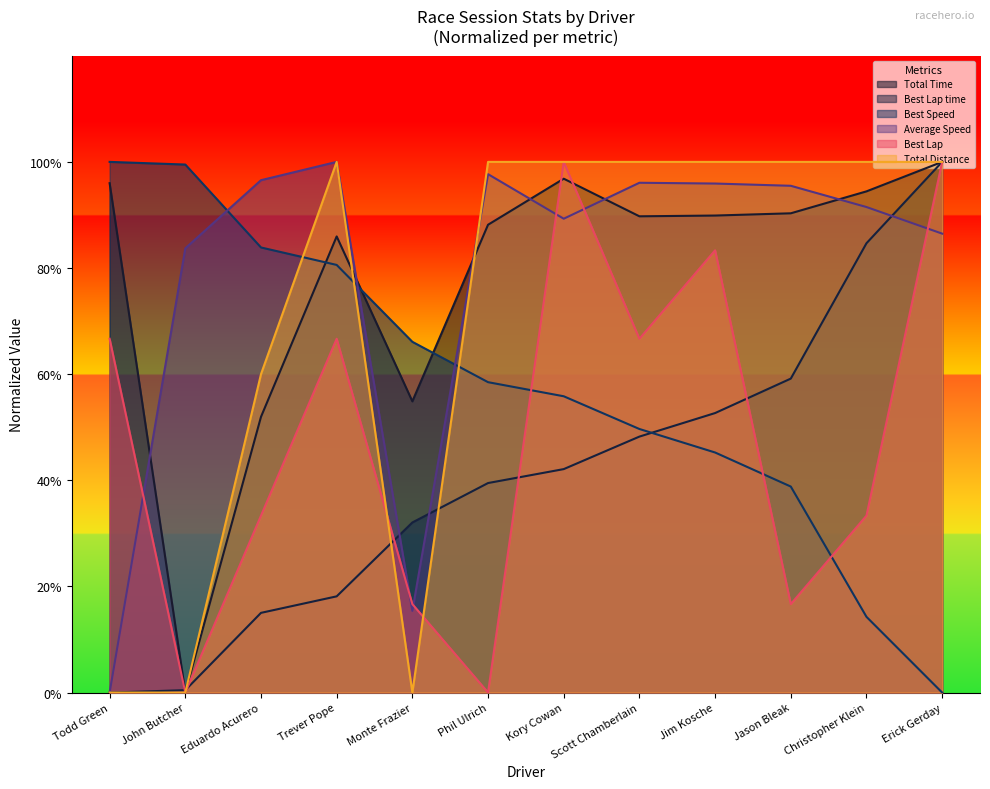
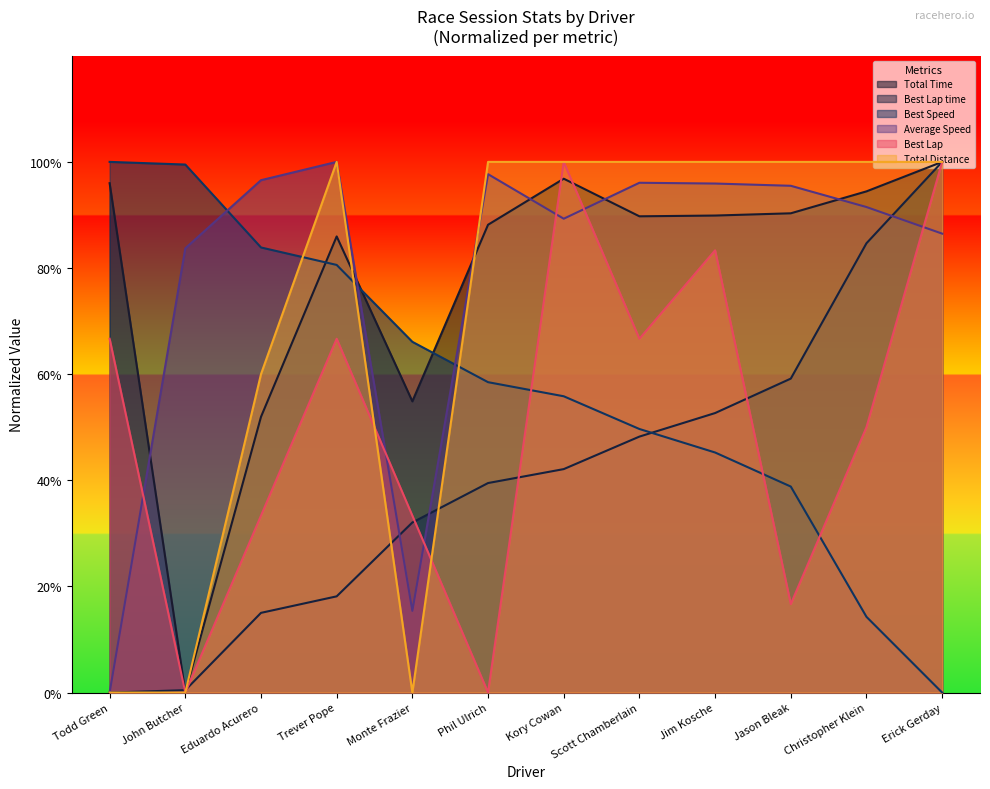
  {
    "Best Lap": {
      "Todd Green": "67%",
      "Eduardo Acurero": "33%",
      "Trever Pope": "67%",
-     "Monte Frazier": "17%",
+     "Monte Frazier": "33%",
      "Phil Ulrich": "0%",
      "Scott Chamberlain": "67%",
      "Jim Kosche": "83%",
      "Jason Bleak": "17%",
-     "Christopher Klein": "33%"
+     "Christopher Klein": "50%"
    },
    "Total Distance": {
      "Eduardo Acurero": "60%",
      "Monte Frazier": "0%",
      "Phil Ulrich": "100%",
      "Scott Chamberlain": "100%",
      "Jim Kosche": "100%",
      "Jason Bleak": "100%",
      "Christopher Klein": "100%"
    }
  }
